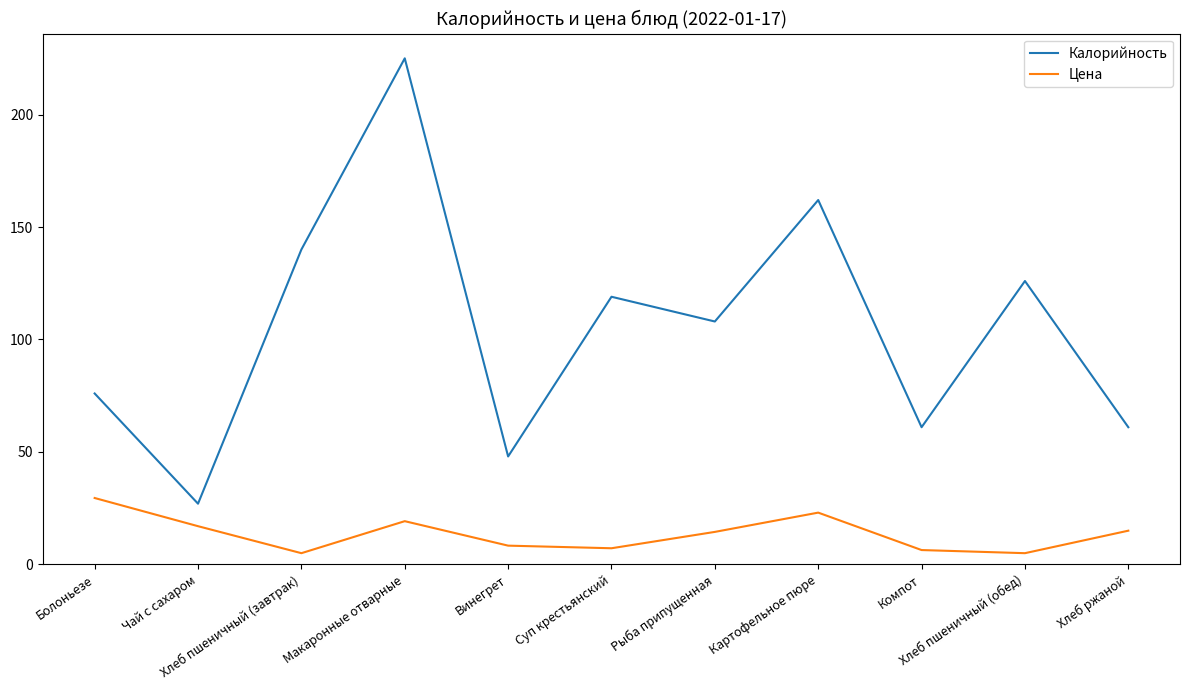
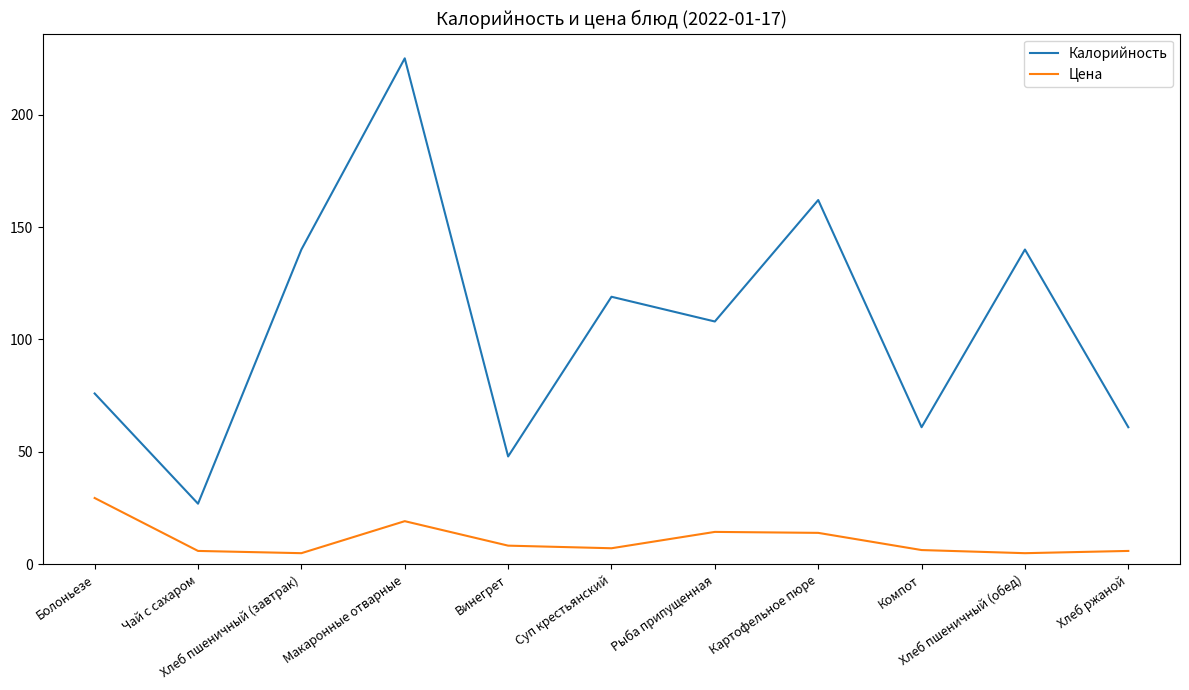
  {
    "Калорийность": {
      "Болоньезе": 76,
      "Чай с сахаром": 27,
      "Хлеб пшеничный (завтрак)": 140,
      "Макаронные отварные": 225,
      "Винегрет": 48,
      "Суп крестьянский": 119,
      "Рыба припущенная": 108,
      "Картофельное пюре": 162,
      "Компот": 61,
-     "Хлеб пшеничный (обед)": 126,
+     "Хлеб пшеничный (обед)": 140,
      "Хлеб ржаной": 61
    },
    "Цена": {
      "Болоньезе": 30,
-     "Чай с сахаром": 17,
+     "Чай с сахаром": 6,
      "Хлеб пшеничный (завтрак)": 5,
      "Макаронные отварные": 19,
      "Винегрет": 8,
      "Суп крестьянский": 7,
      "Рыба припущенная": 14,
-     "Картофельное пюре": 23,
+     "Картофельное пюре": 14,
      "Компот": 6,
      "Хлеб пшеничный (обед)": 5,
-     "Хлеб ржаной": 15
+     "Хлеб ржаной": 6
    }
  }
